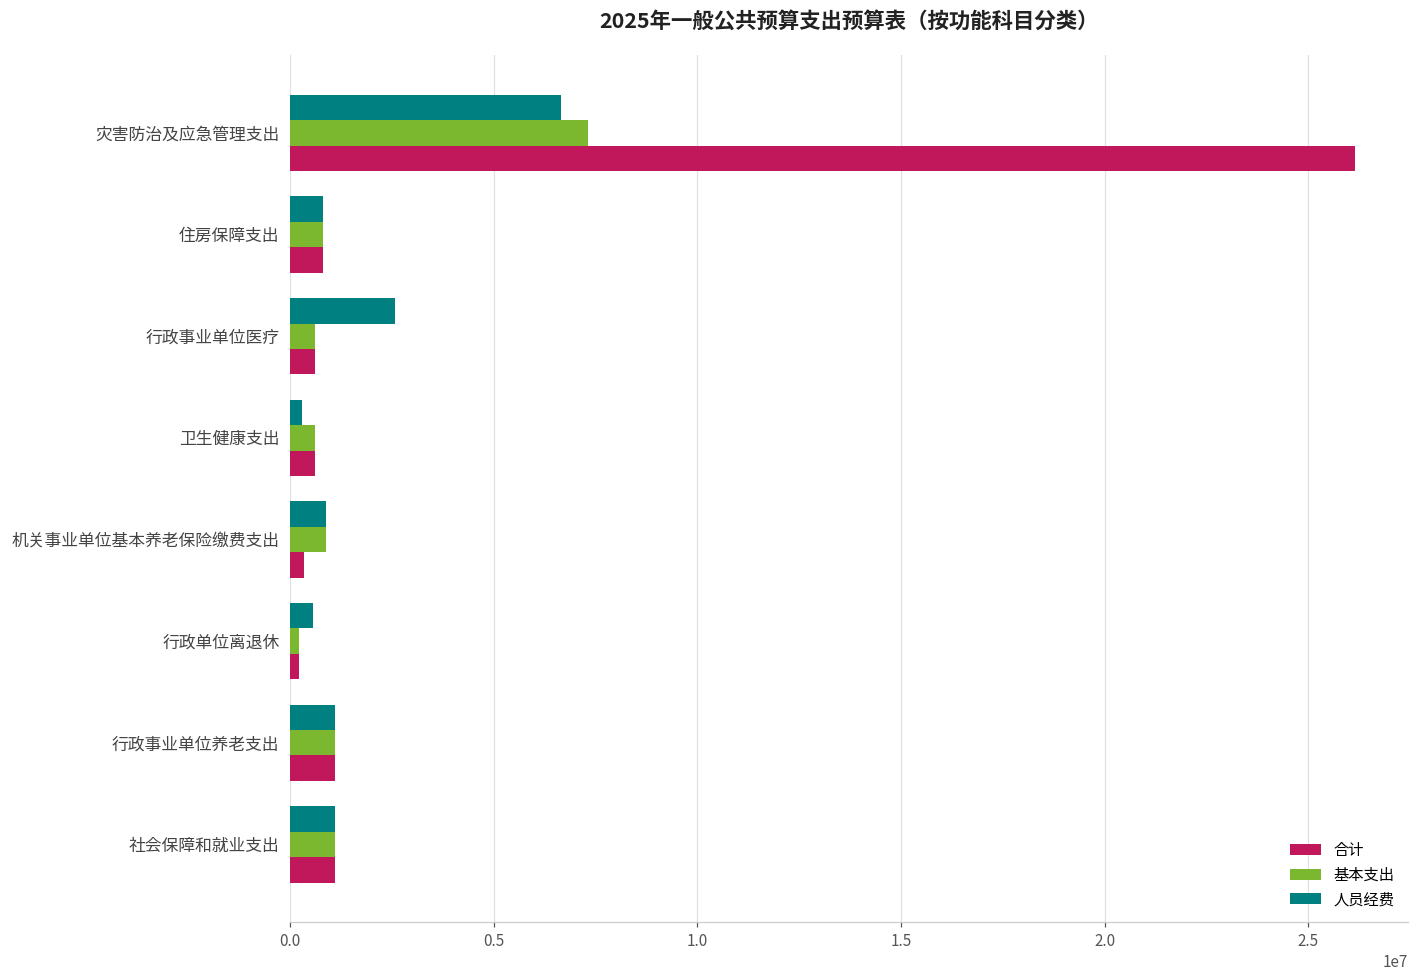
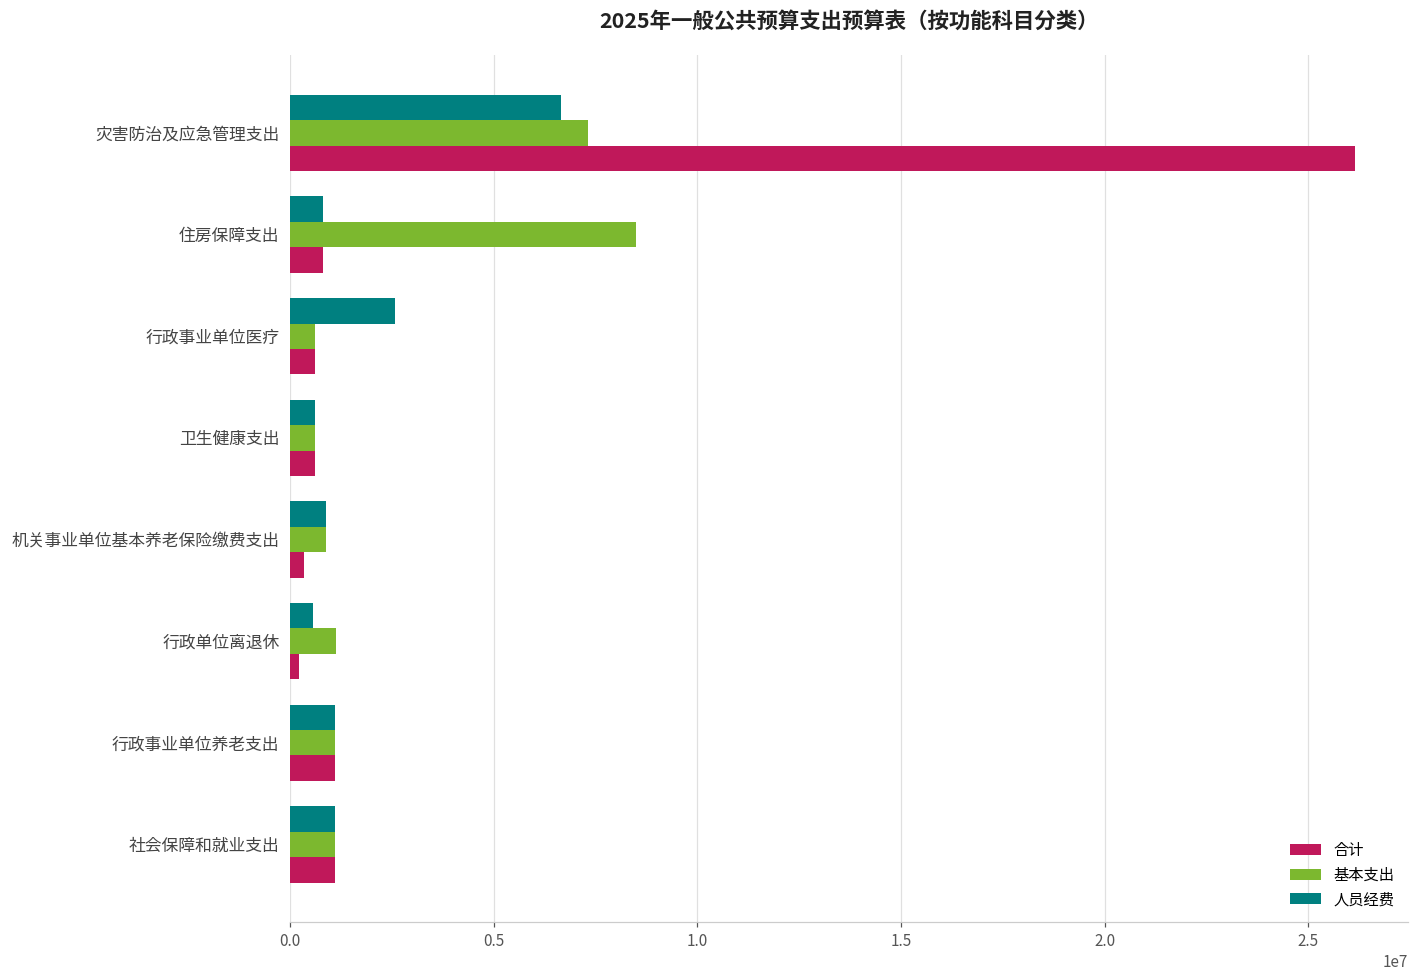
  {
    "合计": {
      "灾害防治及应急管理支出": 26100000,
      "住房保障支出": 800000,
      "行政事业单位医疗": 600000,
      "卫生健康支出": 600000,
      "机关事业单位基本养老保险缴费支出": 300000,
      "行政单位离退休": 200000,
      "行政事业单位养老支出": 1100000,
      "社会保障和就业支出": 1100000
    },
    "基本支出": {
      "灾害防治及应急管理支出": 7300000,
-     "住房保障支出": 800000,
+     "住房保障支出": 8500000,
      "行政事业单位医疗": 600000,
      "卫生健康支出": 600000,
      "机关事业单位基本养老保险缴费支出": 900000,
-     "行政单位离退休": 200000,
+     "行政单位离退休": 1100000,
      "行政事业单位养老支出": 1100000,
      "社会保障和就业支出": 1100000
    },
    "人员经费": {
      "灾害防治及应急管理支出": 6700000,
      "住房保障支出": 800000,
      "行政事业单位医疗": 2600000,
-     "卫生健康支出": 300000,
+     "卫生健康支出": 600000,
      "机关事业单位基本养老保险缴费支出": 900000,
      "行政单位离退休": 600000,
      "行政事业单位养老支出": 1100000,
      "社会保障和就业支出": 1100000
    }
  }
